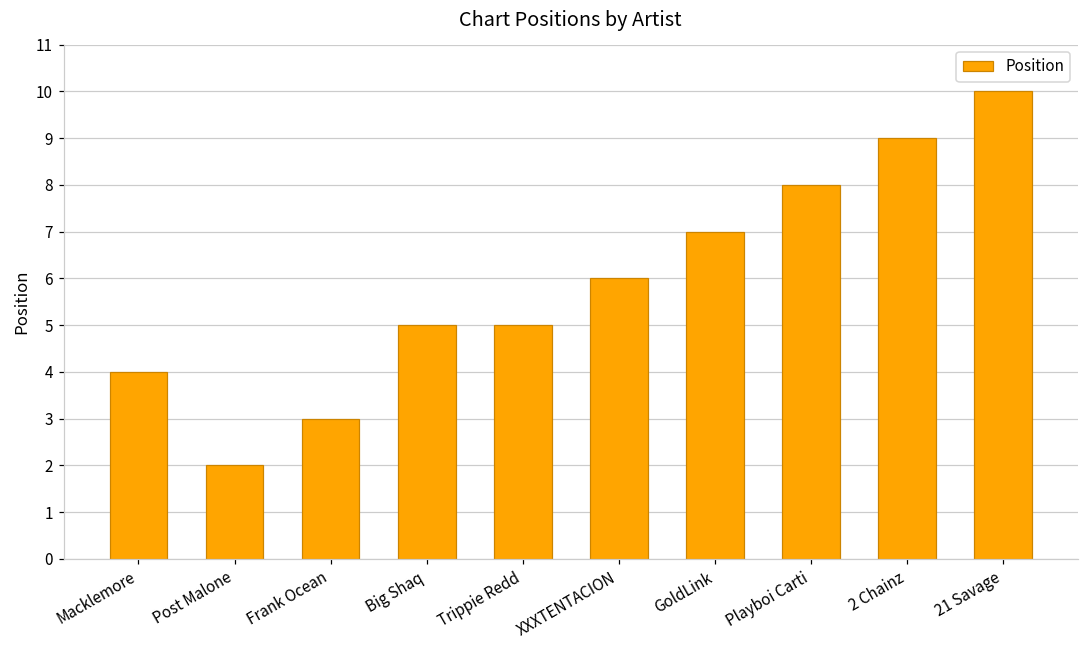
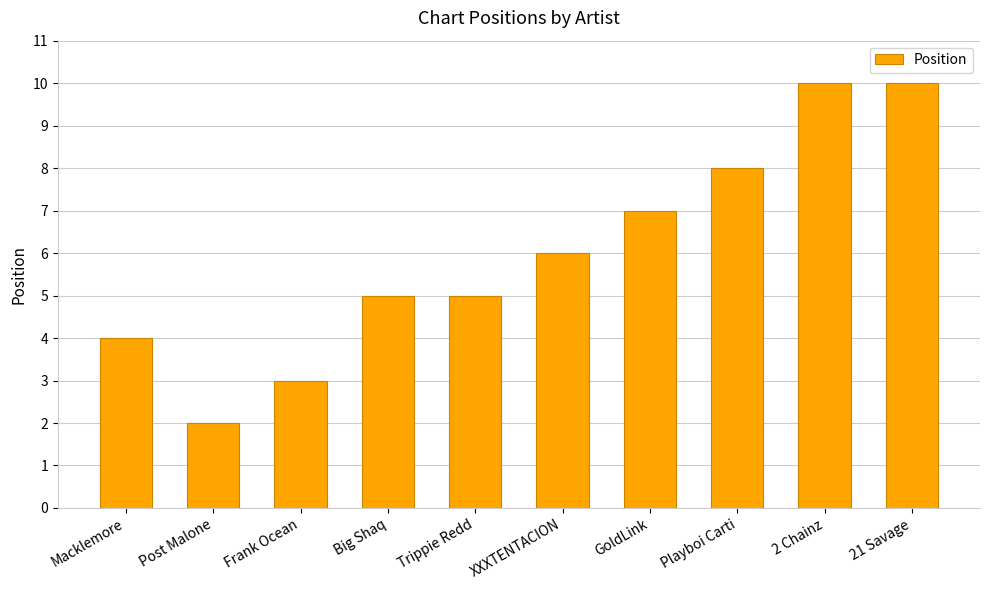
  {
    "Macklemore": 4,
    "Post Malone": 2,
    "Frank Ocean": 3,
    "Big Shaq": 5,
    "Trippie Redd": 5,
    "XXXTENTACION": 6,
    "GoldLink": 7,
    "Playboi Carti": 8,
-   "2 Chainz": 9,
+   "2 Chainz": 10,
    "21 Savage": 10
  }
